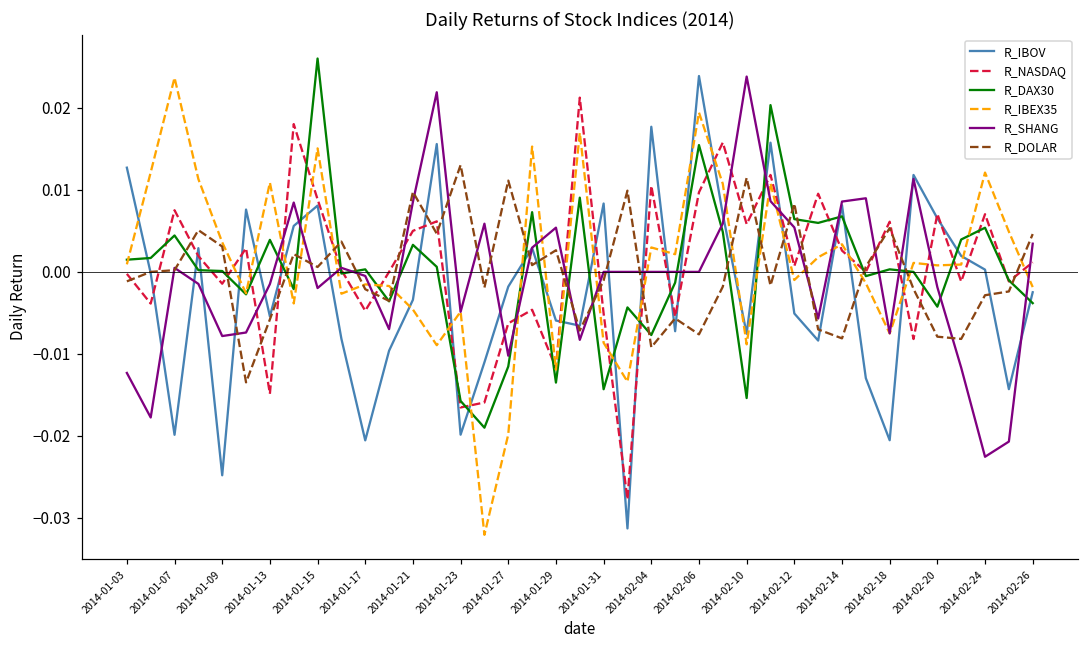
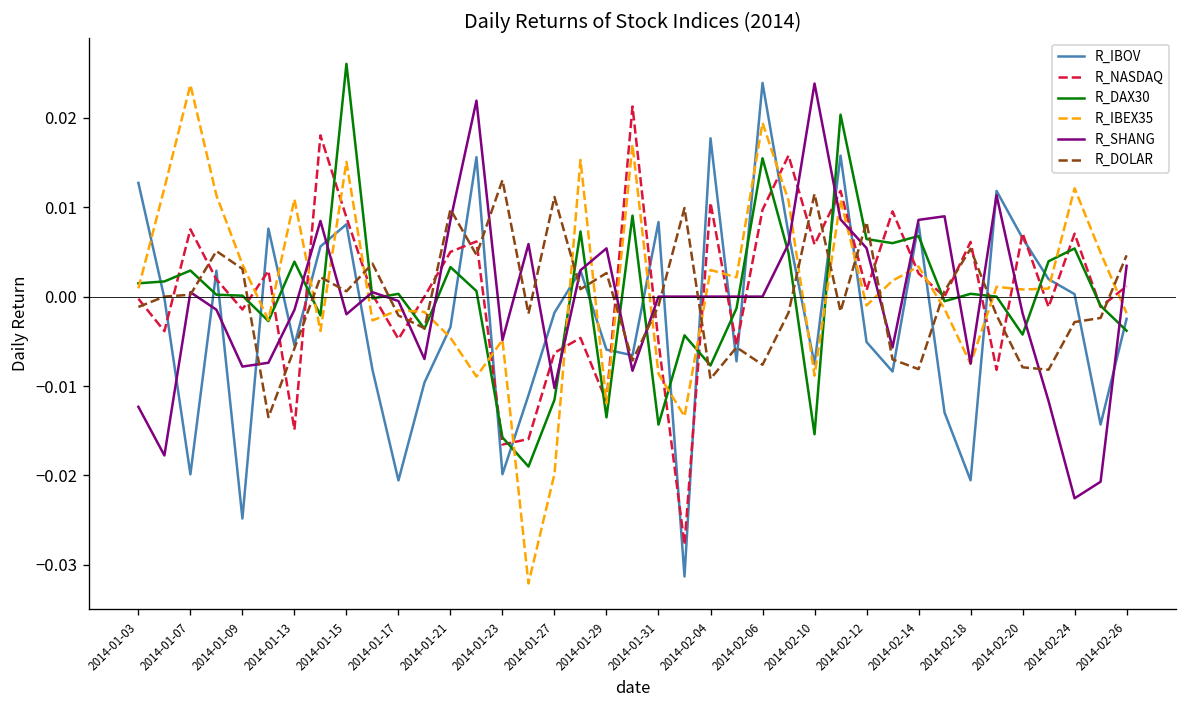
  {
    "R_IBOV": {
      "2014-01-03": 0.013,
      "2014-01-07": -0.020,
      "2014-01-09": -0.025,
      "2014-01-13": -0.005,
      "2014-01-15": 0.008,
      "2014-01-17": -0.021,
      "2014-01-21": -0.003,
      "2014-01-23": -0.020,
      "2014-01-27": -0.002,
      "2014-01-29": -0.006,
      "2014-01-31": 0.008,
      "2014-02-04": 0.018,
      "2014-02-06": 0.024,
      "2014-02-10": -0.008,
      "2014-02-12": -0.005,
      "2014-02-14": 0.008,
      "2014-02-18": -0.021,
      "2014-02-20": 0.007,
      "2014-02-24": 0.000,
      "2014-02-26": -0.002
    },
    "R_NASDAQ": {
      "2014-01-03": 0.000,
      "2014-01-07": 0.008,
      "2014-01-09": -0.001,
      "2014-01-13": -0.015,
      "2014-01-15": 0.009,
      "2014-01-17": -0.005,
      "2014-01-21": 0.005,
      "2014-01-23": -0.017,
      "2014-01-27": -0.006,
      "2014-01-31": -0.005,
      "2014-02-04": 0.011,
      "2014-02-06": 0.010,
      "2014-02-10": 0.006,
      "2014-02-12": 0.001,
      "2014-02-14": 0.003,
      "2014-02-18": 0.006,
      "2014-02-20": 0.007,
      "2014-02-24": 0.007,
      "2014-02-26": 0.001
    },
    "R_DAX30": {
      "2014-01-03": 0.001,
-     "2014-01-07": 0.004,
+     "2014-01-07": 0.003,
      "2014-01-09": 0.000,
      "2014-01-13": 0.004,
      "2014-01-15": 0.026,
      "2014-01-17": 0.000,
      "2014-01-21": 0.003,
      "2014-01-23": -0.016,
      "2014-01-27": -0.012,
      "2014-01-29": -0.014,
      "2014-01-31": -0.014,
      "2014-02-04": -0.008,
      "2014-02-06": 0.015,
      "2014-02-10": -0.015,
      "2014-02-12": 0.006,
      "2014-02-14": 0.007,
      "2014-02-18": 0.000,
      "2014-02-20": -0.004,
      "2014-02-24": 0.005,
      "2014-02-26": -0.004
    },
    "R_IBEX35": {
      "2014-01-03": 0.001,
      "2014-01-07": 0.024,
      "2014-01-09": 0.004,
      "2014-01-13": 0.011,
      "2014-01-15": 0.015,
      "2014-01-17": -0.002,
      "2014-01-21": -0.005,
      "2014-01-27": -0.020,
      "2014-01-31": -0.009,
      "2014-02-04": 0.003,
      "2014-02-06": 0.019,
      "2014-02-10": -0.009,
      "2014-02-12": -0.001,
      "2014-02-14": 0.003,
      "2014-02-20": 0.001,
      "2014-02-24": 0.012,
      "2014-02-26": -0.002
    },
    "R_SHANG": {
      "2014-01-03": -0.012,
      "2014-01-09": -0.008,
      "2014-01-13": -0.001,
      "2014-01-15": -0.002,
      "2014-01-17": 0.000,
      "2014-01-21": 0.009,
      "2014-01-27": -0.010,
      "2014-01-29": 0.005,
      "2014-01-31": 0.000,
      "2014-02-04": 0.000,
      "2014-02-06": 0.000,
      "2014-02-10": 0.024,
      "2014-02-12": 0.005,
      "2014-02-14": 0.009,
      "2014-02-20": -0.002,
      "2014-02-24": -0.023,
      "2014-02-26": 0.003
    },
    "R_DOLAR": {
      "2014-01-03": -0.001,
      "2014-01-09": 0.003,
      "2014-01-13": -0.006,
      "2014-01-15": 0.001,
      "2014-01-17": -0.002,
      "2014-01-21": 0.010,
      "2014-01-23": 0.013,
      "2014-01-27": 0.011,
      "2014-01-29": 0.003,
      "2014-01-31": -0.001,
      "2014-02-04": -0.009,
      "2014-02-06": -0.008,
      "2014-02-10": 0.011,
      "2014-02-12": 0.008,
      "2014-02-14": -0.008,
      "2014-02-18": 0.005,
      "2014-02-20": -0.008,
      "2014-02-24": -0.003,
      "2014-02-26": 0.005
    }
  }
